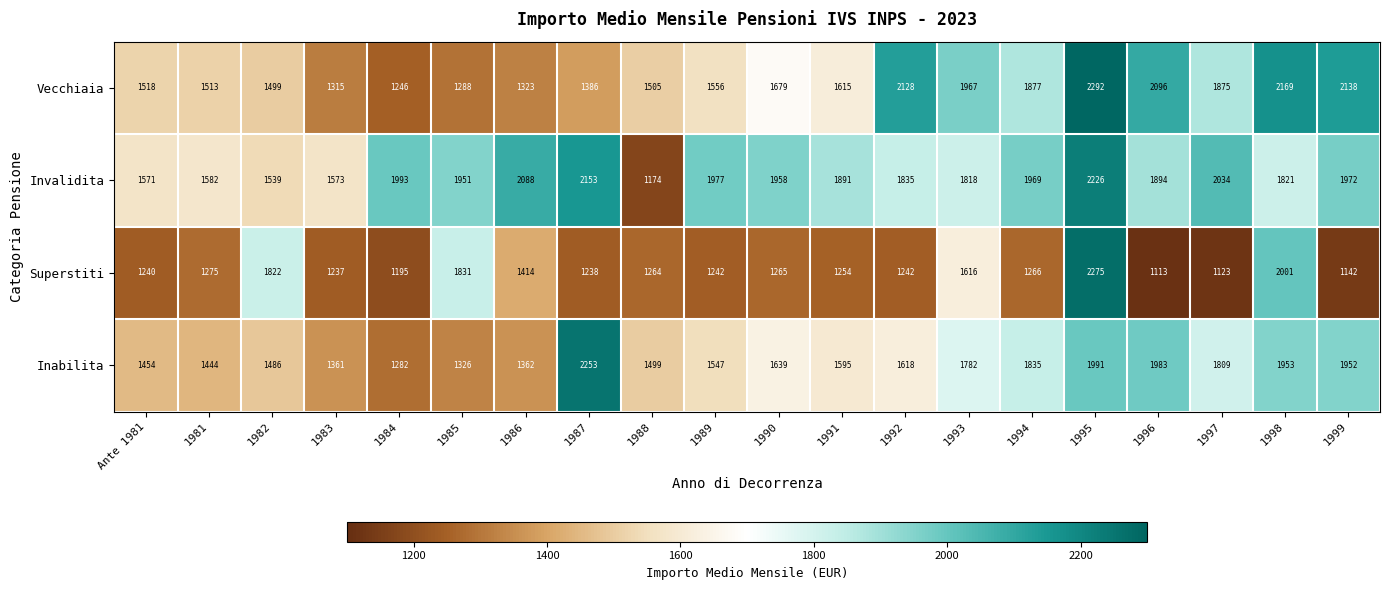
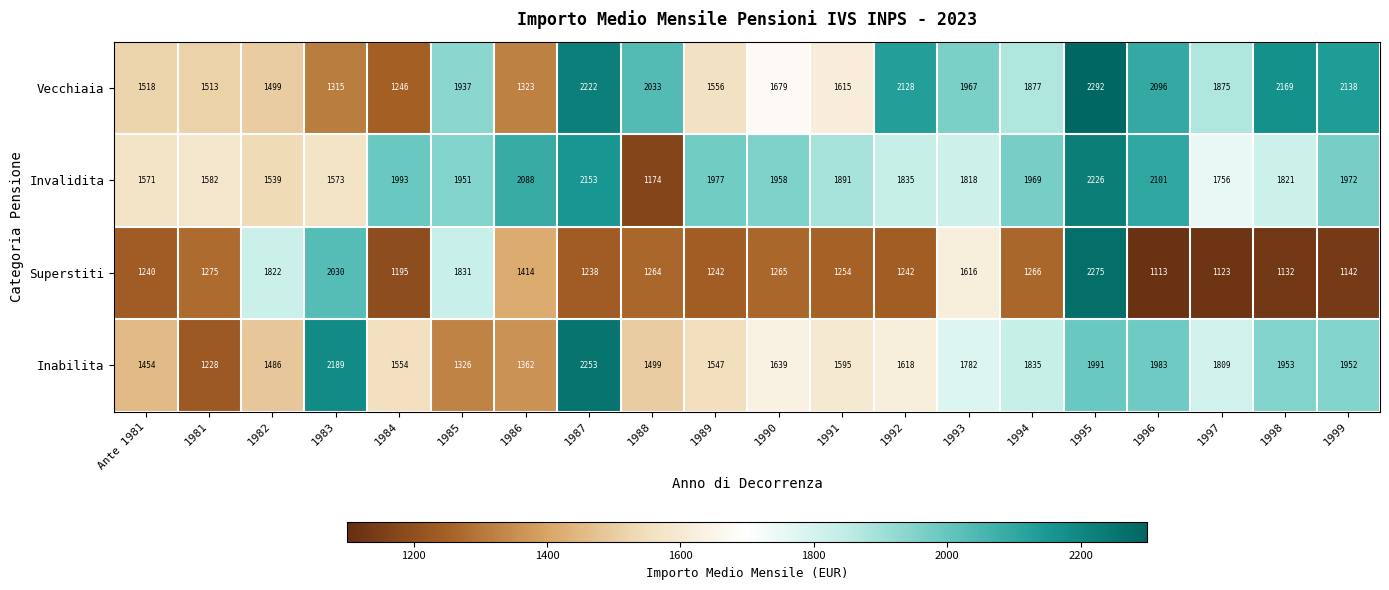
  {
    "Vecchiaia": {
      "Ante 1981": 1518,
      "1981": 1513,
      "1982": 1499,
      "1983": 1315,
      "1984": 1246,
-     "1985": 1288,
+     "1985": 1937,
      "1986": 1323,
-     "1987": 1386,
-     "1988": 1505,
+     "1987": 2222,
+     "1988": 2033,
      "1989": 1556,
      "1990": 1679,
      "1991": 1615,
      "1992": 2128,
      "1993": 1967,
      "1994": 1877,
      "1995": 2292,
      "1996": 2096,
      "1997": 1875,
      "1998": 2169,
      "1999": 2138
    },
    "Invalidita": {
      "Ante 1981": 1571,
      "1981": 1582,
      "1982": 1539,
      "1983": 1573,
      "1984": 1993,
      "1985": 1951,
      "1986": 2088,
      "1987": 2153,
      "1988": 1174,
      "1989": 1977,
      "1990": 1958,
      "1991": 1891,
      "1992": 1835,
      "1993": 1818,
      "1994": 1969,
      "1995": 2226,
-     "1996": 1894,
-     "1997": 2034,
+     "1996": 2101,
+     "1997": 1756,
      "1998": 1821,
      "1999": 1972
    },
    "Superstiti": {
      "Ante 1981": 1240,
      "1981": 1275,
      "1982": 1822,
-     "1983": 1237,
+     "1983": 2030,
      "1984": 1195,
      "1985": 1831,
      "1986": 1414,
      "1987": 1238,
      "1988": 1264,
      "1989": 1242,
      "1990": 1265,
      "1991": 1254,
      "1992": 1242,
      "1993": 1616,
      "1994": 1266,
      "1995": 2275,
      "1996": 1113,
      "1997": 1123,
-     "1998": 2001,
+     "1998": 1132,
      "1999": 1142
    },
    "Inabilita": {
      "Ante 1981": 1454,
-     "1981": 1444,
+     "1981": 1228,
      "1982": 1486,
-     "1983": 1361,
-     "1984": 1282,
+     "1983": 2189,
+     "1984": 1554,
      "1985": 1326,
      "1986": 1362,
      "1987": 2253,
      "1988": 1499,
      "1989": 1547,
      "1990": 1639,
      "1991": 1595,
      "1992": 1618,
      "1993": 1782,
      "1994": 1835,
      "1995": 1991,
      "1996": 1983,
      "1997": 1809,
      "1998": 1953,
      "1999": 1952
    }
  }
